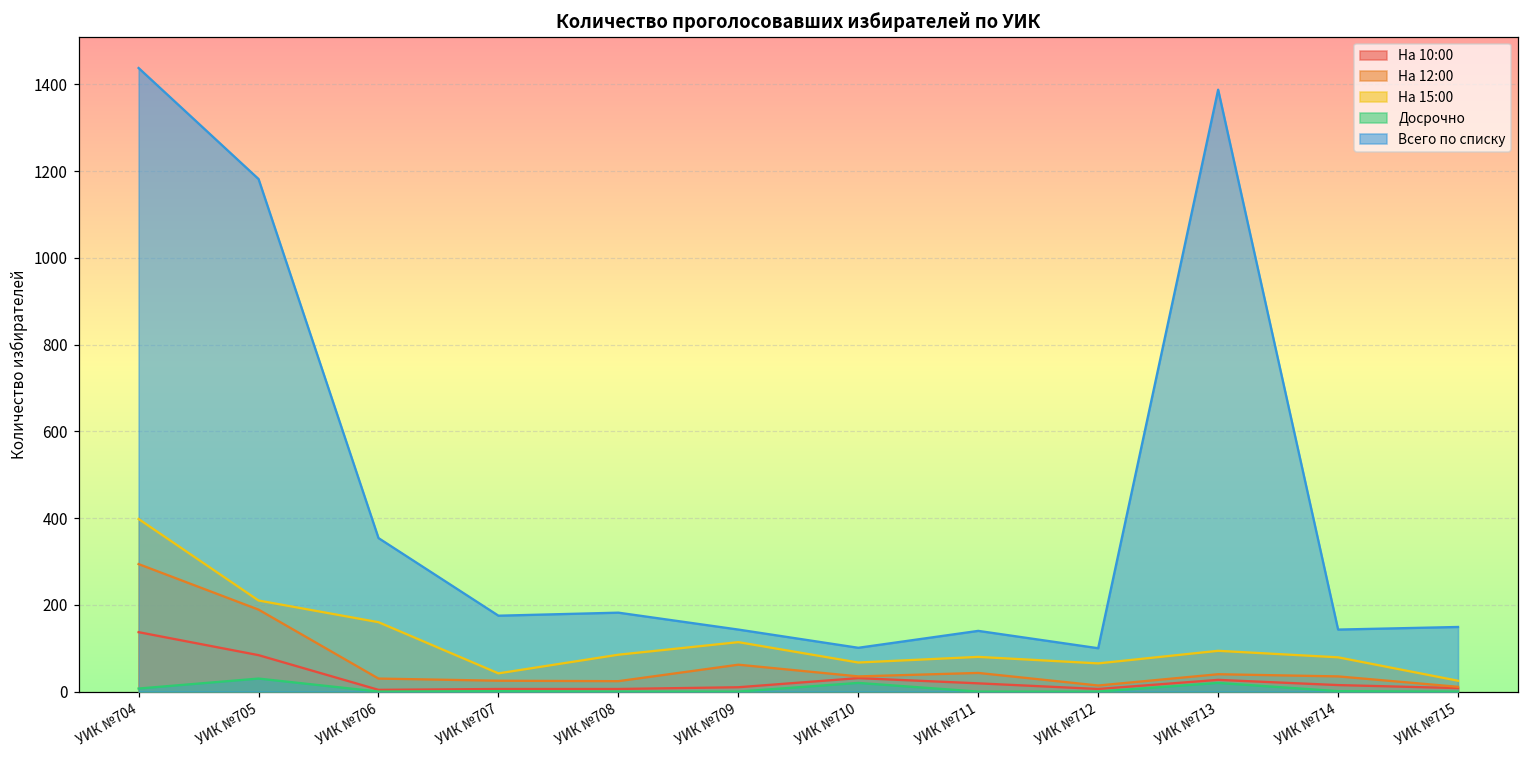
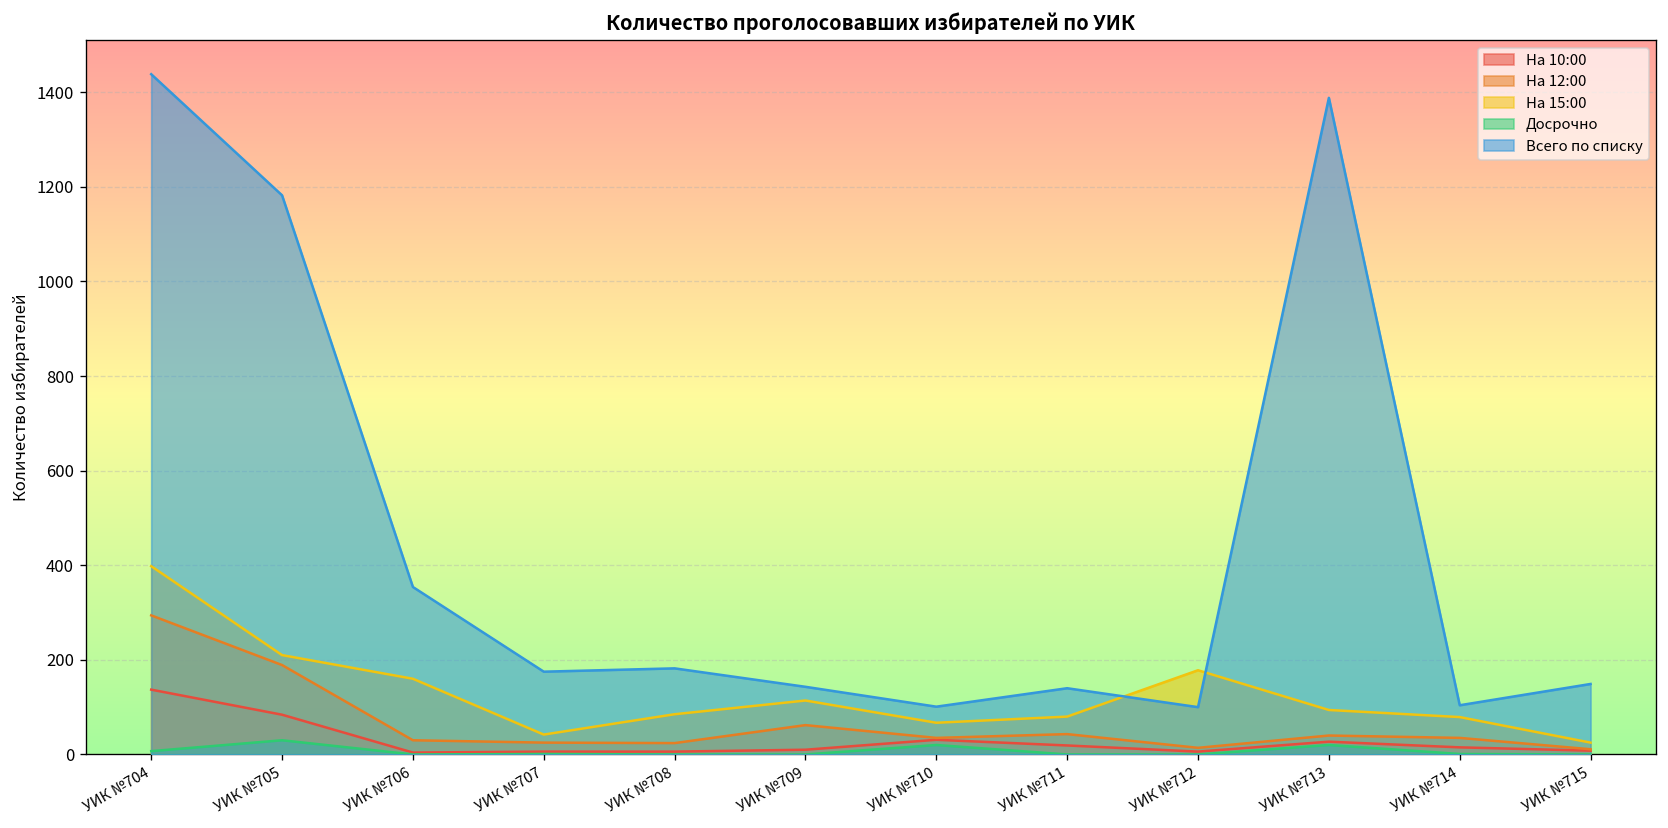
  {
    "На 15:00": {
      "УИК №704": 400,
      "УИК №705": 210,
      "УИК №706": 160,
      "УИК №707": 40,
      "УИК №708": 90,
      "УИК №709": 110,
      "УИК №710": 70,
      "УИК №711": 80,
-     "УИК №712": 70,
+     "УИК №712": 180,
      "УИК №713": 90,
      "УИК №714": 80,
      "УИК №715": 30
    },
    "Досрочно": {
      "УИК №704": 10,
      "УИК №705": 30,
      "УИК №709": 0,
      "УИК №710": 20,
      "УИК №711": 0,
      "УИК №713": 20,
      "УИК №714": 0,
      "УИК №715": 0
    },
    "Всего по списку": {
      "УИК №704": 1440,
      "УИК №705": 1180,
      "УИК №706": 350,
      "УИК №707": 180,
      "УИК №708": 180,
      "УИК №709": 140,
      "УИК №710": 100,
      "УИК №711": 140,
      "УИК №712": 100,
      "УИК №713": 1390,
-     "УИК №714": 140,
+     "УИК №714": 100,
      "УИК №715": 150
    }
  }
